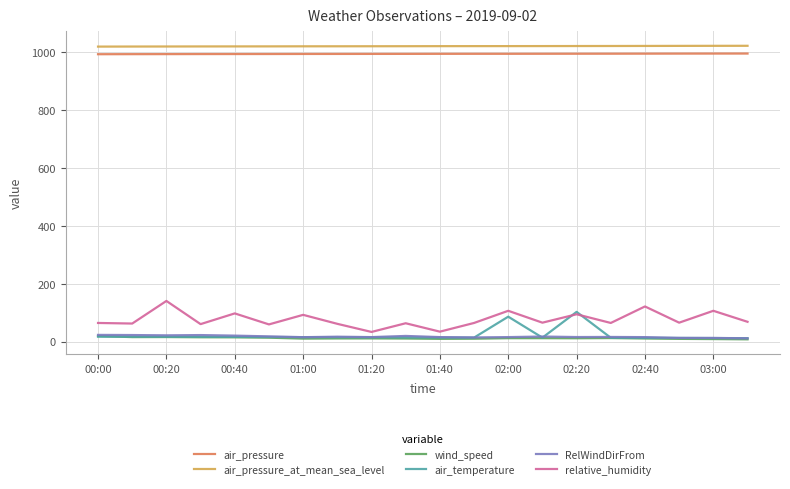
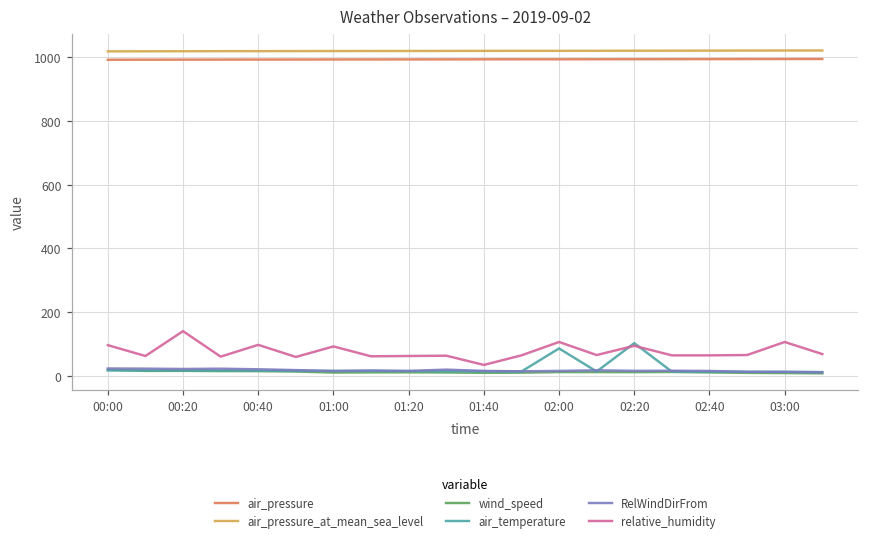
  {
    "air_temperature": {
      "02:00": 90
    },
    "relative_humidity": {
-     "00:00": 60,
+     "00:00": 100,
      "00:20": 140,
      "00:40": 100,
      "01:00": 90,
-     "01:20": 30,
+     "01:20": 60,
      "01:40": 30,
      "02:00": 110,
-     "02:40": 120,
+     "02:40": 60,
      "03:00": 110
    }
  }
